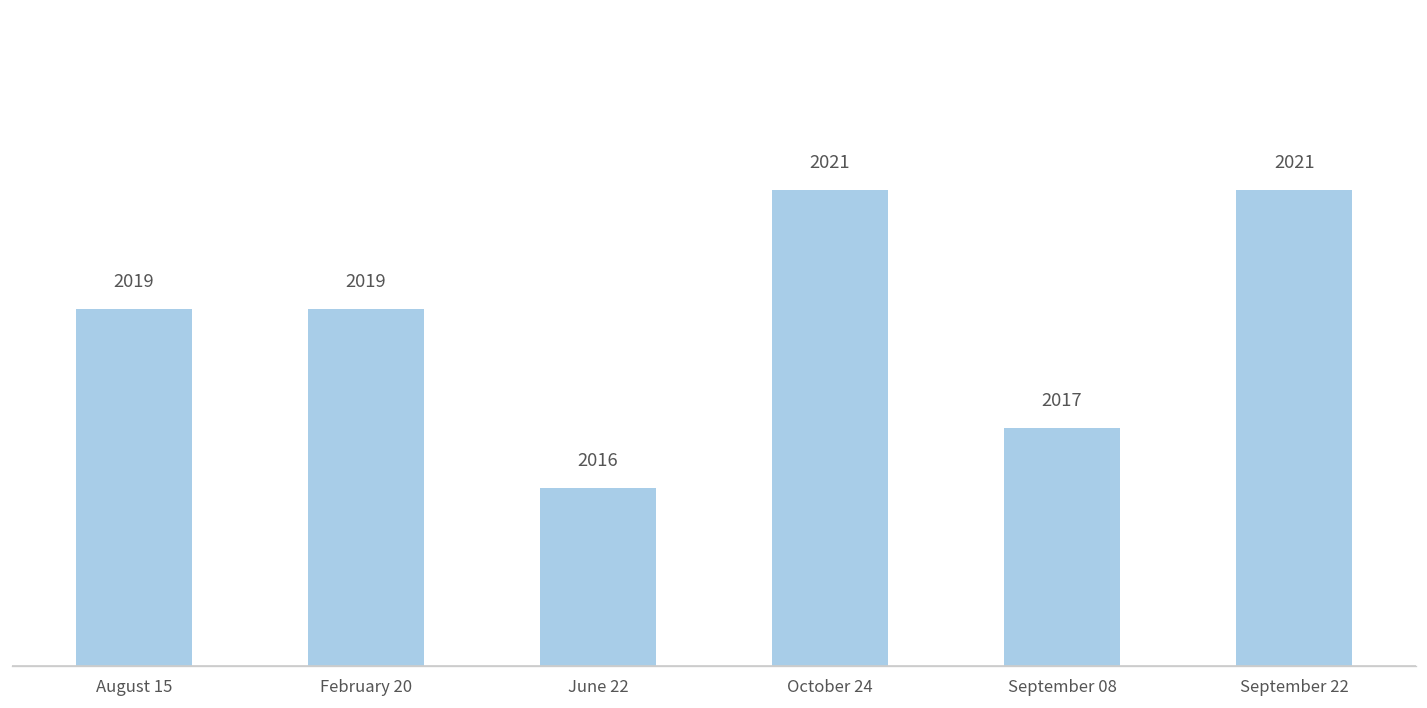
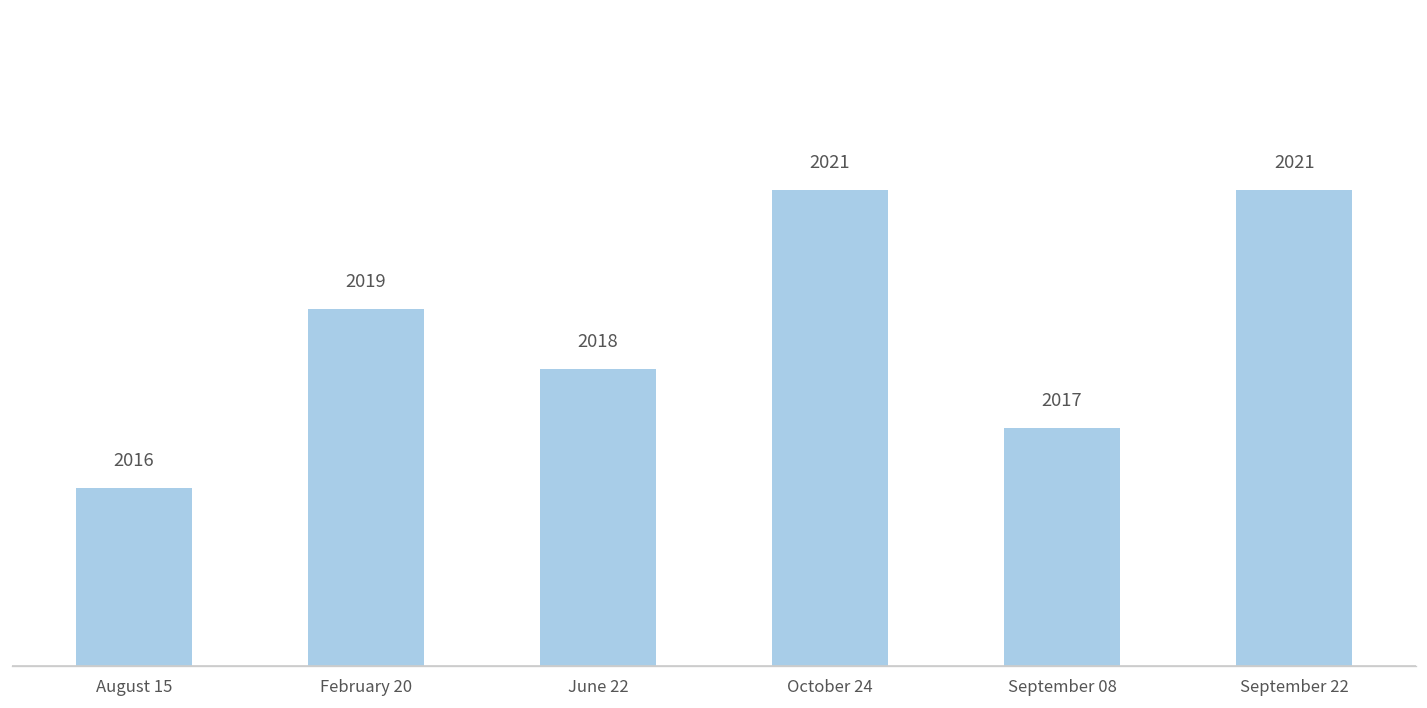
  {
-   "August 15": 2019,
+   "August 15": 2016,
    "February 20": 2019,
-   "June 22": 2016,
+   "June 22": 2018,
    "October 24": 2021,
    "September 08": 2017,
    "September 22": 2021
  }
